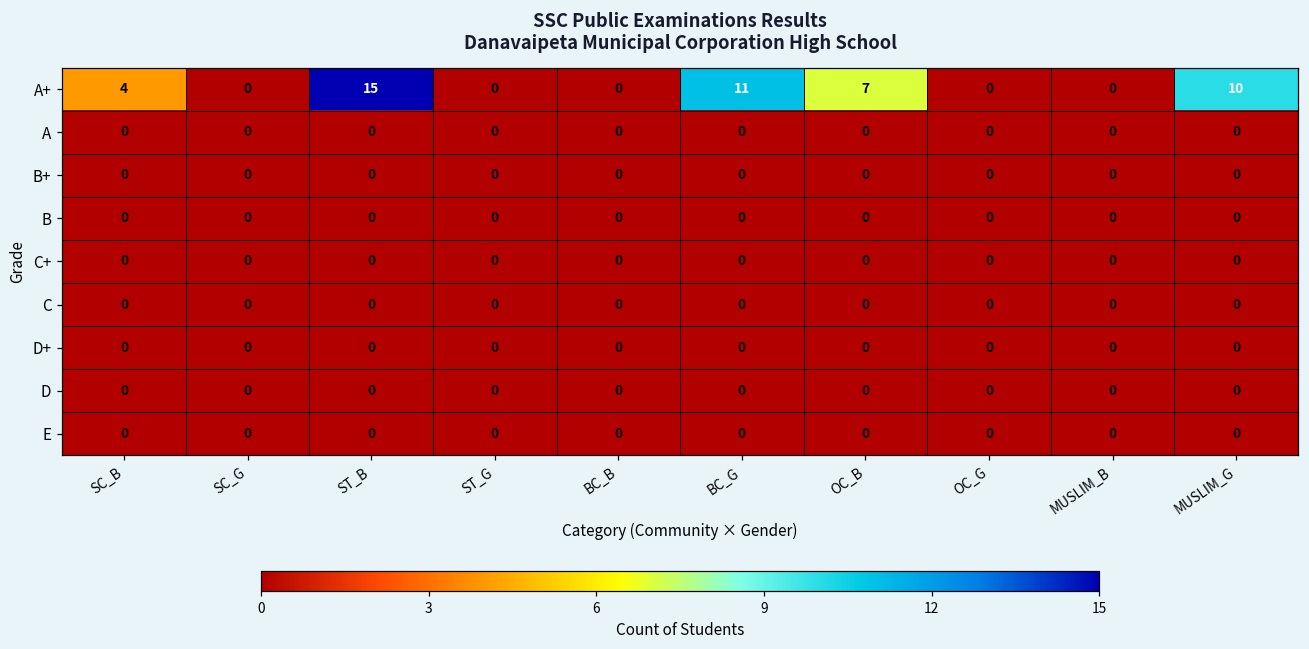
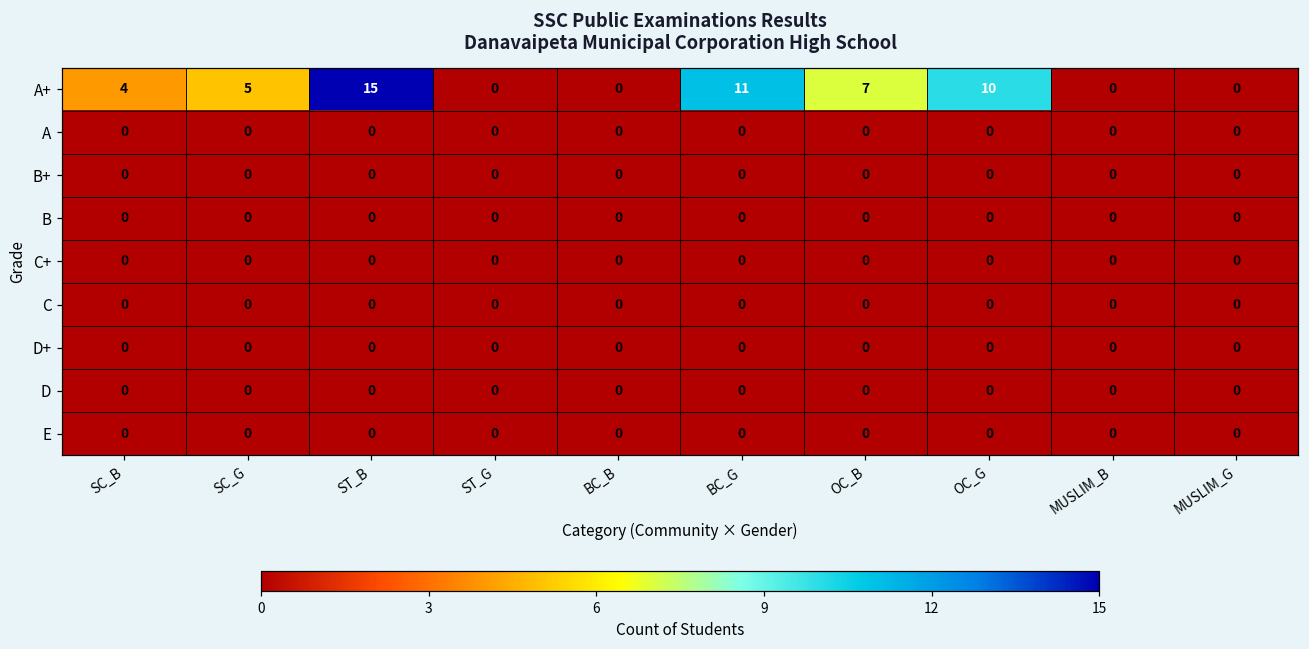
  {
    "A+": {
      "SC_B": 4,
-     "SC_G": 0,
+     "SC_G": 5,
      "ST_B": 15,
      "ST_G": 0,
      "BC_B": 0,
      "BC_G": 11,
      "OC_B": 7,
-     "OC_G": 0,
+     "OC_G": 10,
      "MUSLIM_B": 0,
-     "MUSLIM_G": 10
+     "MUSLIM_G": 0
    },
    "A": {
      "SC_B": 0,
      "SC_G": 0,
      "ST_B": 0,
      "ST_G": 0,
      "BC_B": 0,
      "BC_G": 0,
      "OC_B": 0,
      "OC_G": 0,
      "MUSLIM_B": 0,
      "MUSLIM_G": 0
    },
    "B+": {
      "SC_B": 0,
      "SC_G": 0,
      "ST_B": 0,
      "ST_G": 0,
      "BC_B": 0,
      "BC_G": 0,
      "OC_B": 0,
      "OC_G": 0,
      "MUSLIM_B": 0,
      "MUSLIM_G": 0
    },
    "B": {
      "SC_B": 0,
      "SC_G": 0,
      "ST_B": 0,
      "ST_G": 0,
      "BC_B": 0,
      "BC_G": 0,
      "OC_B": 0,
      "OC_G": 0,
      "MUSLIM_B": 0,
      "MUSLIM_G": 0
    },
    "C+": {
      "SC_B": 0,
      "SC_G": 0,
      "ST_B": 0,
      "ST_G": 0,
      "BC_B": 0,
      "BC_G": 0,
      "OC_B": 0,
      "OC_G": 0,
      "MUSLIM_B": 0,
      "MUSLIM_G": 0
    },
    "C": {
      "SC_B": 0,
      "SC_G": 0,
      "ST_B": 0,
      "ST_G": 0,
      "BC_B": 0,
      "BC_G": 0,
      "OC_B": 0,
      "OC_G": 0,
      "MUSLIM_B": 0,
      "MUSLIM_G": 0
    },
    "D+": {
      "SC_B": 0,
      "SC_G": 0,
      "ST_B": 0,
      "ST_G": 0,
      "BC_B": 0,
      "BC_G": 0,
      "OC_B": 0,
      "OC_G": 0,
      "MUSLIM_B": 0,
      "MUSLIM_G": 0
    },
    "D": {
      "SC_B": 0,
      "SC_G": 0,
      "ST_B": 0,
      "ST_G": 0,
      "BC_B": 0,
      "BC_G": 0,
      "OC_B": 0,
      "OC_G": 0,
      "MUSLIM_B": 0,
      "MUSLIM_G": 0
    },
    "E": {
      "SC_B": 0,
      "SC_G": 0,
      "ST_B": 0,
      "ST_G": 0,
      "BC_B": 0,
      "BC_G": 0,
      "OC_B": 0,
      "OC_G": 0,
      "MUSLIM_B": 0,
      "MUSLIM_G": 0
    }
  }
